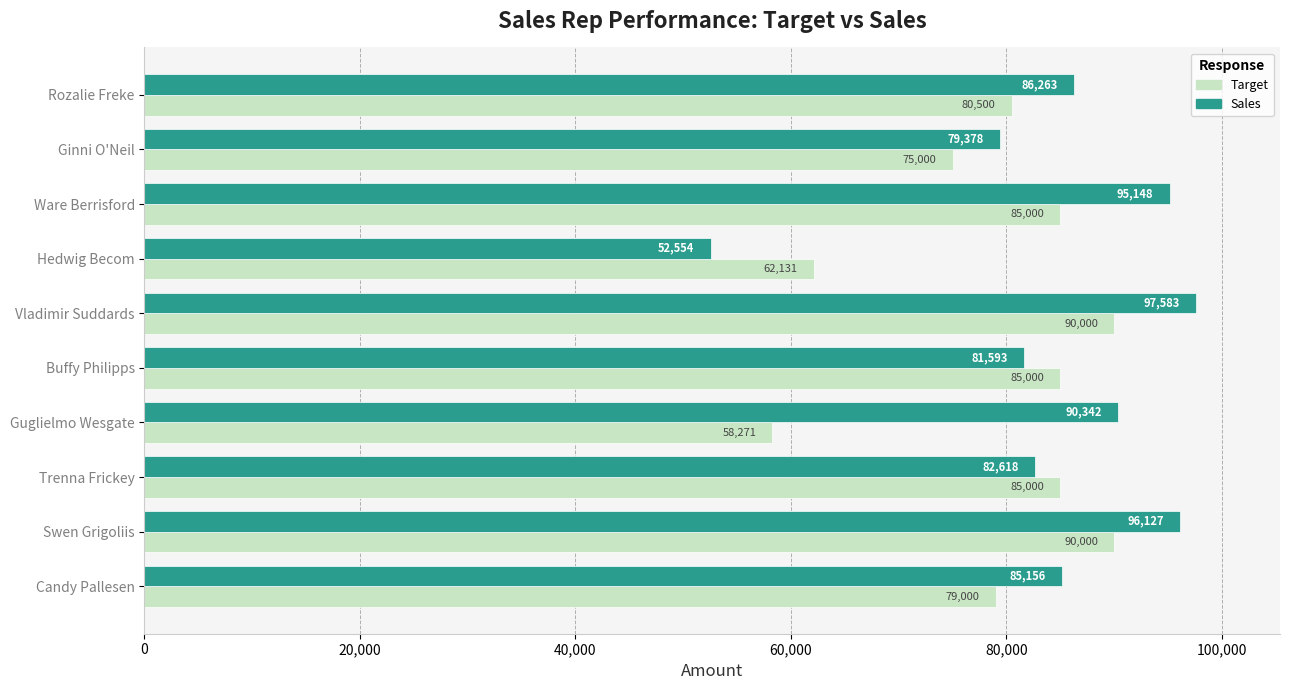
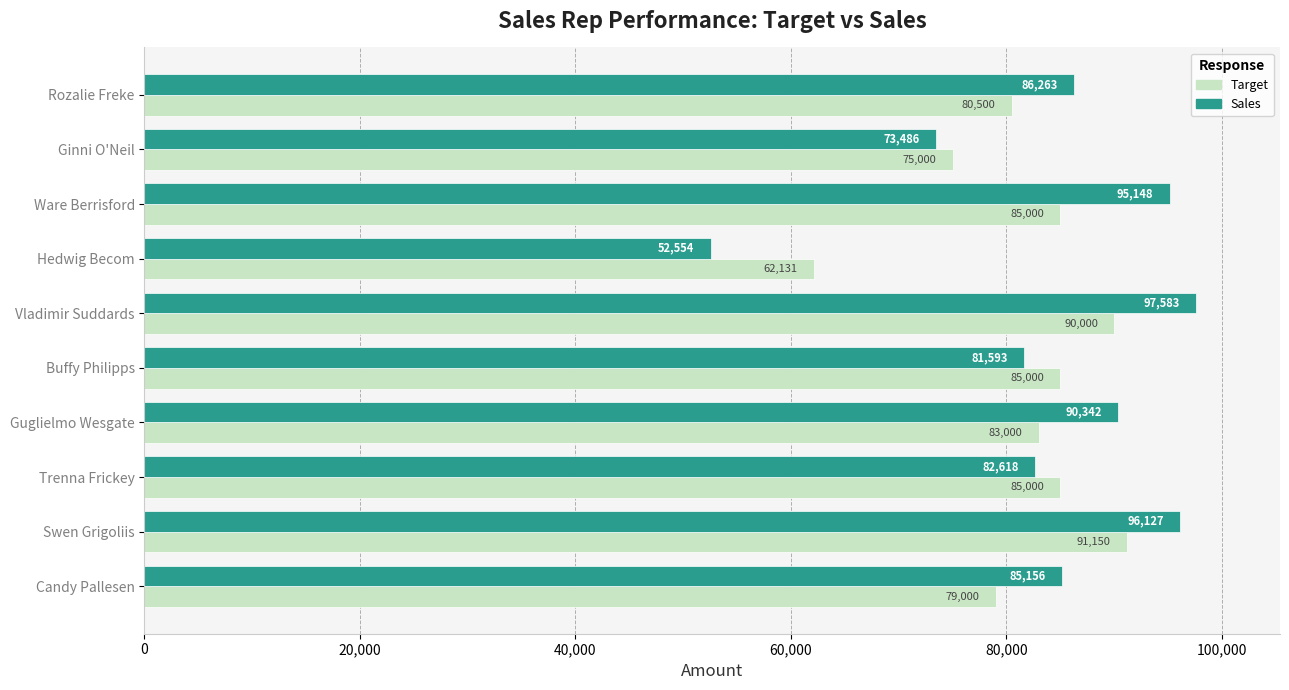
  {
    "Target": {
      "Rozalie Freke": "80,500",
      "Ginni O'Neil": "75,000",
      "Ware Berrisford": "85,000",
      "Hedwig Becom": "62,131",
      "Vladimir Suddards": "90,000",
      "Buffy Philipps": "85,000",
-     "Guglielmo Wesgate": "58,271",
+     "Guglielmo Wesgate": "83,000",
      "Trenna Frickey": "85,000",
-     "Swen Grigoliis": "90,000",
+     "Swen Grigoliis": "91,150",
      "Candy Pallesen": "79,000"
    },
    "Sales": {
      "Rozalie Freke": "86,263",
-     "Ginni O'Neil": "79,378",
+     "Ginni O'Neil": "73,486",
      "Ware Berrisford": "95,148",
      "Hedwig Becom": "52,554",
      "Vladimir Suddards": "97,583",
      "Buffy Philipps": "81,593",
      "Guglielmo Wesgate": "90,342",
      "Trenna Frickey": "82,618",
      "Swen Grigoliis": "96,127",
      "Candy Pallesen": "85,156"
    }
  }
